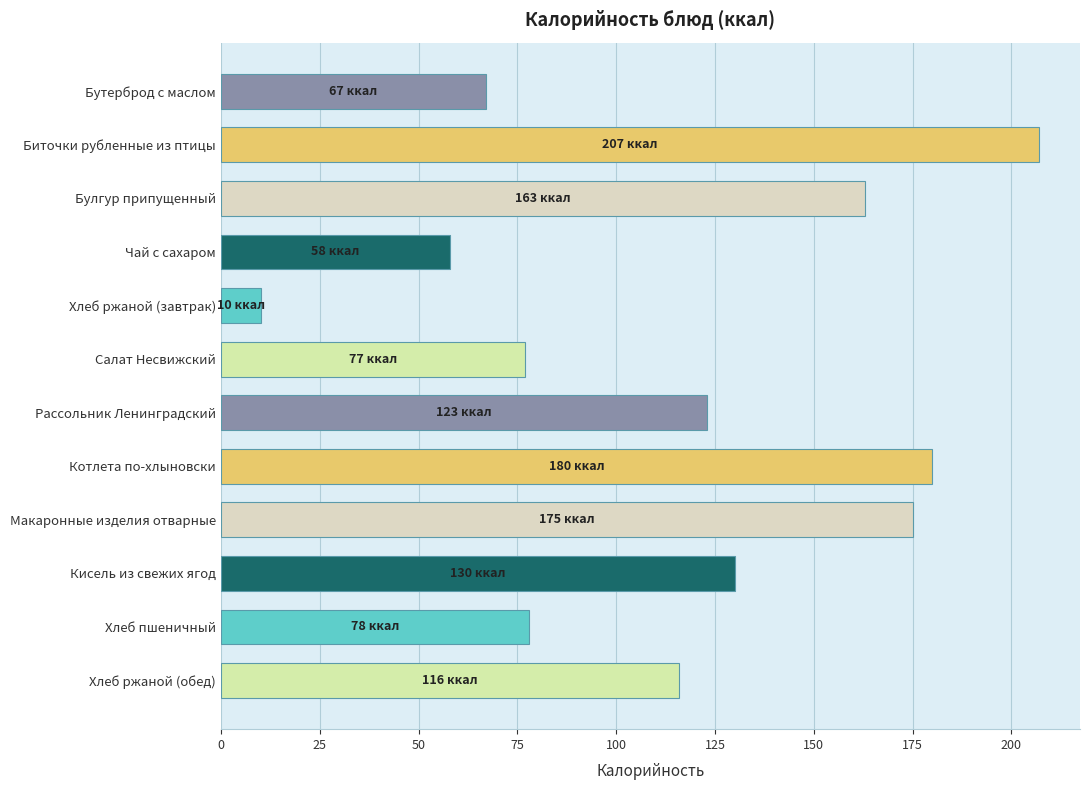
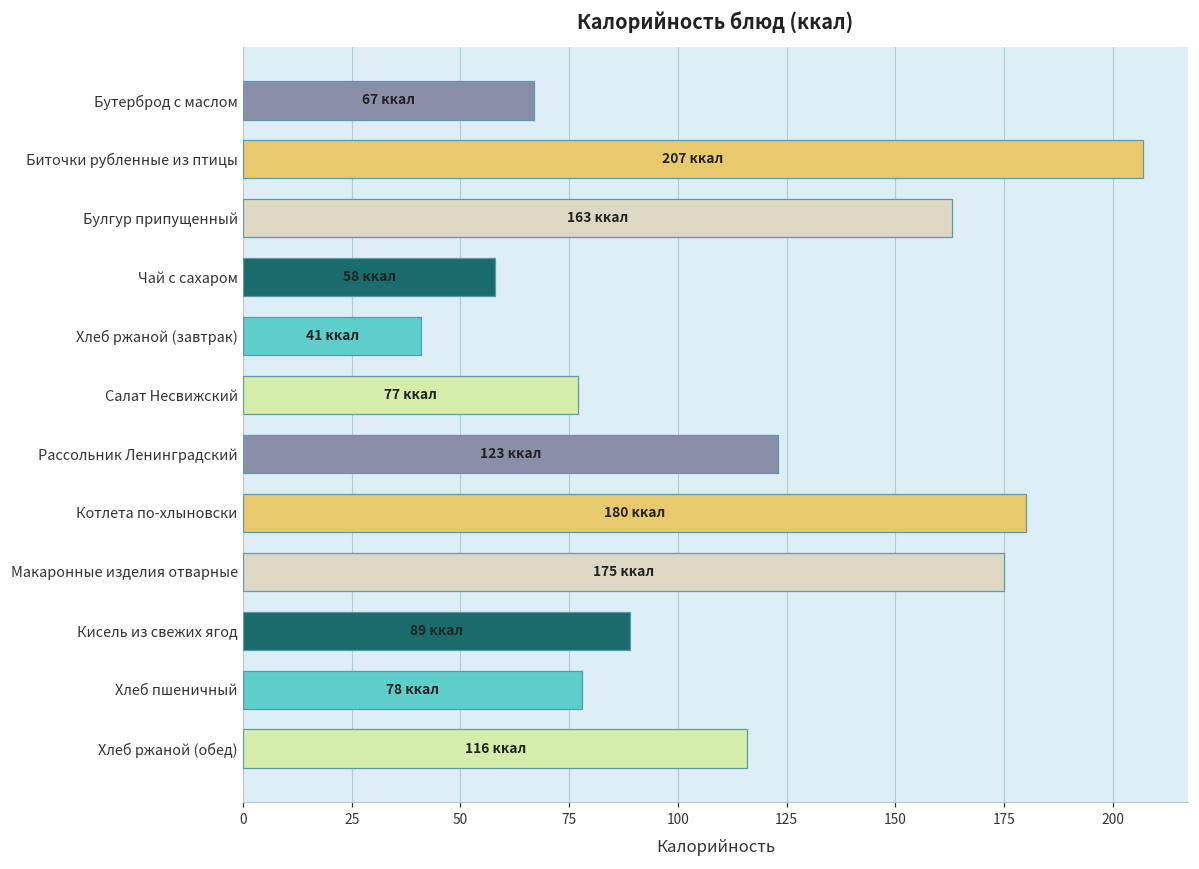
  {
    "Бутерброд с маслом": 67,
    "Биточки рубленные из птицы": 207,
    "Булгур припущенный": 163,
    "Чай с сахаром": 58,
-   "Хлеб ржаной (завтрак)": 10,
+   "Хлеб ржаной (завтрак)": 41,
    "Салат Несвижский": 77,
    "Рассольник Ленинградский": 123,
    "Котлета по-хлыновски": 180,
    "Макаронные изделия отварные": 175,
-   "Кисель из свежих ягод": 130,
+   "Кисель из свежих ягод": 89,
    "Хлеб пшеничный": 78,
    "Хлеб ржаной (обед)": 116
  }
